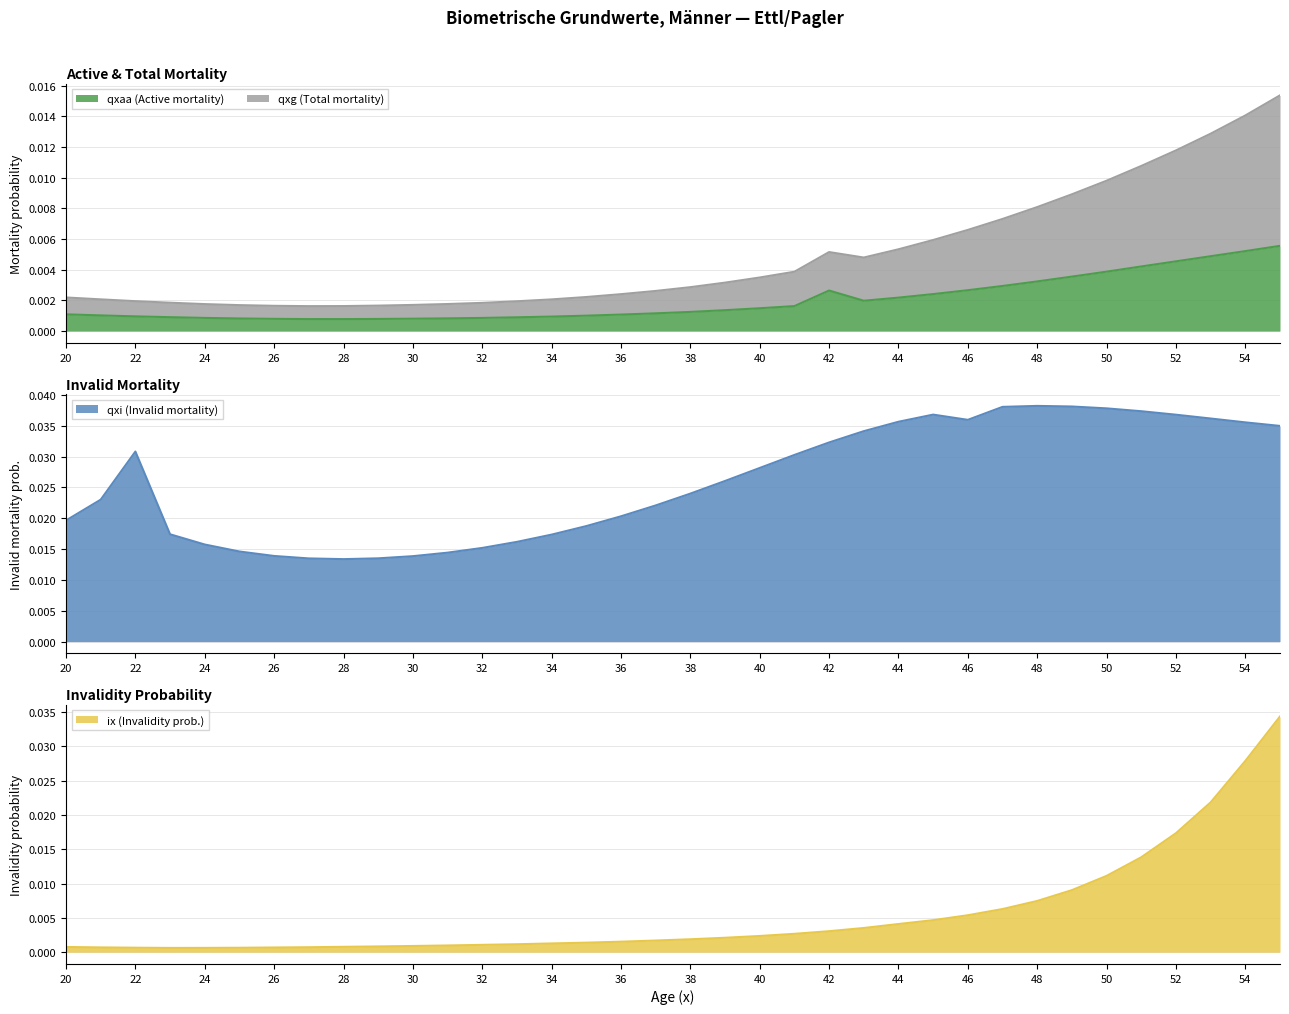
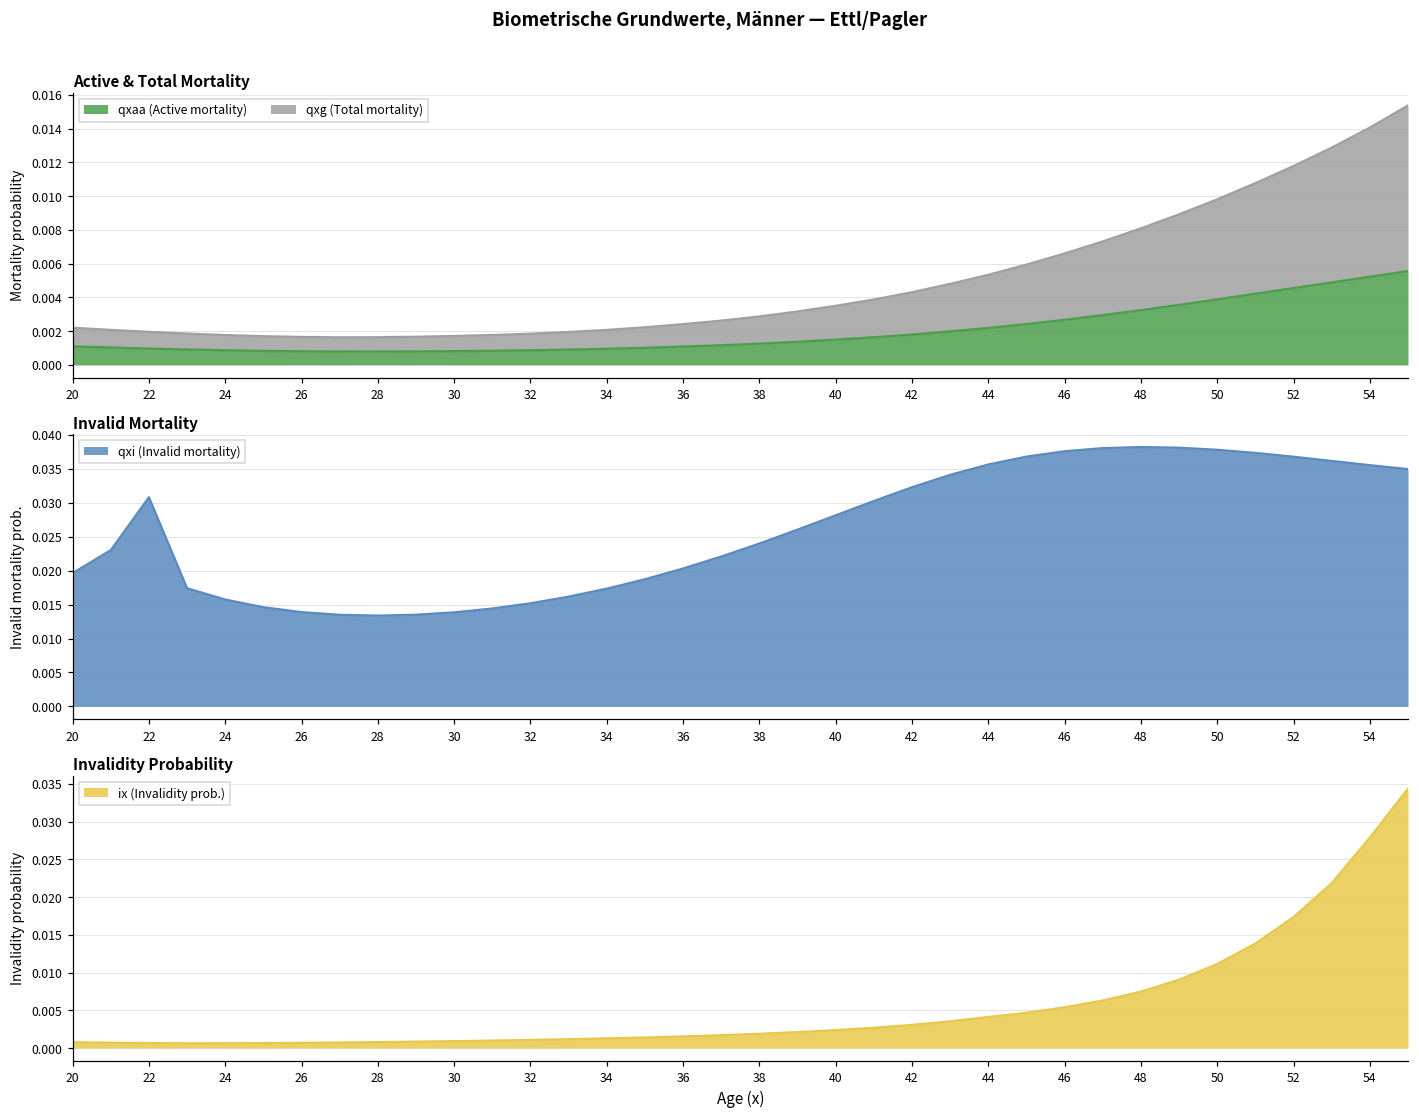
  {
    "Active & Total Mortality": {
      "qxaa (Active mortality)": {
        "20": 0.0011,
        "22": 0.0010,
        "24": 0.0009,
        "26": 0.0008,
        "28": 0.0008,
        "30": 0.0008,
        "32": 0.0009,
        "34": 0.0009,
        "36": 0.0011,
        "38": 0.0012,
        "40": 0.0015,
-       "42": 0.0026,
+       "42": 0.0018,
        "44": 0.0022,
        "46": 0.0027,
        "48": 0.0032,
        "50": 0.0039,
        "52": 0.0045,
        "54": 0.0052
      },
      "qxg (Total mortality)": {
        "20": 0.0011,
        "22": 0.0010,
        "24": 0.0009,
        "26": 0.0008,
        "28": 0.0009,
        "30": 0.0009,
        "32": 0.0010,
        "34": 0.0011,
        "36": 0.0013,
        "38": 0.0016,
        "40": 0.0020,
        "42": 0.0025,
        "44": 0.0032,
        "46": 0.0039,
        "48": 0.0048,
        "50": 0.0059,
        "52": 0.0072,
        "54": 0.0088
      }
    },
    "Invalid Mortality": {
      "20": 0.020,
      "22": 0.031,
      "24": 0.016,
      "26": 0.014,
      "28": 0.013,
      "30": 0.014,
      "32": 0.015,
      "34": 0.017,
      "36": 0.020,
      "38": 0.024,
      "40": 0.028,
      "42": 0.032,
      "44": 0.036,
-     "46": 0.036,
+     "46": 0.038,
      "48": 0.038,
      "50": 0.038,
      "52": 0.037,
      "54": 0.036
    },
    "Invalidity Probability": {
      "20": 0.001,
      "22": 0.001,
      "24": 0.001,
      "26": 0.001,
      "28": 0.001,
      "30": 0.001,
      "32": 0.001,
      "34": 0.001,
      "36": 0.002,
      "38": 0.002,
      "40": 0.002,
      "42": 0.003,
      "44": 0.004,
      "46": 0.005,
      "48": 0.007,
      "50": 0.011,
      "52": 0.017,
      "54": 0.028
    }
  }
